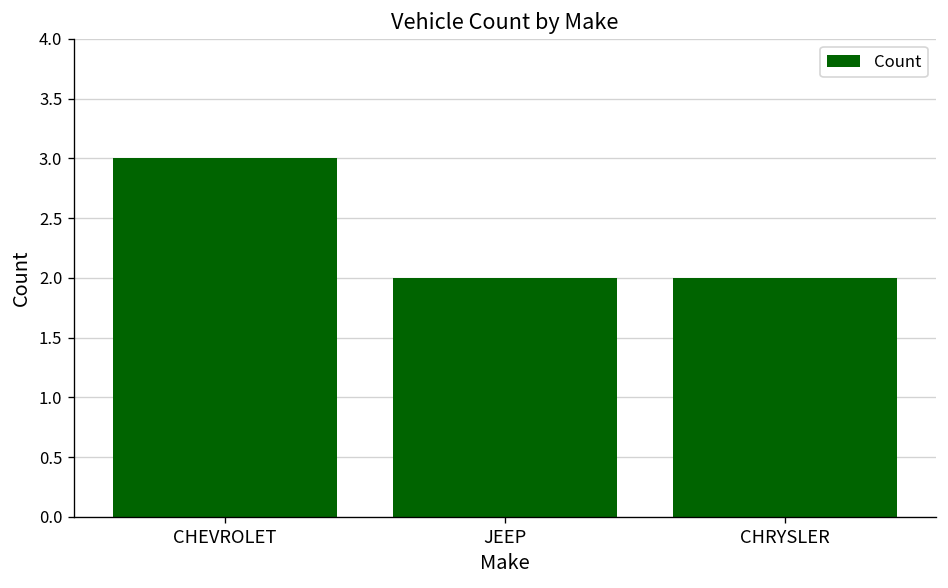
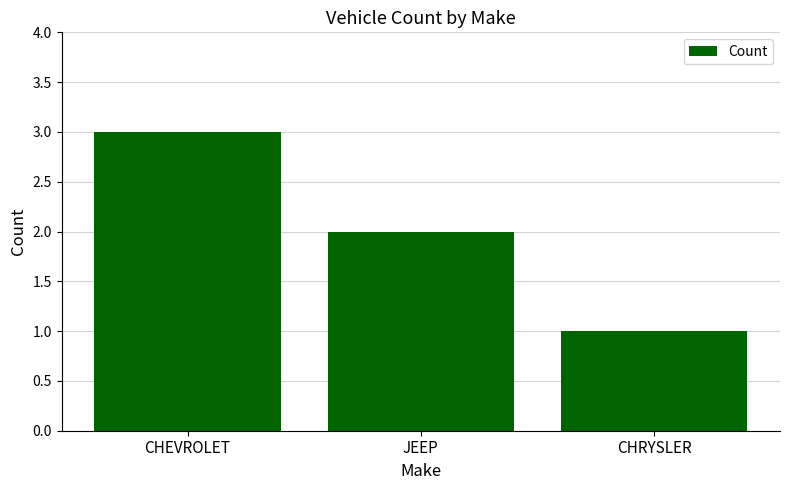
  {
    "CHEVROLET": 3,
    "JEEP": 2,
-   "CHRYSLER": 2
+   "CHRYSLER": 1
  }
